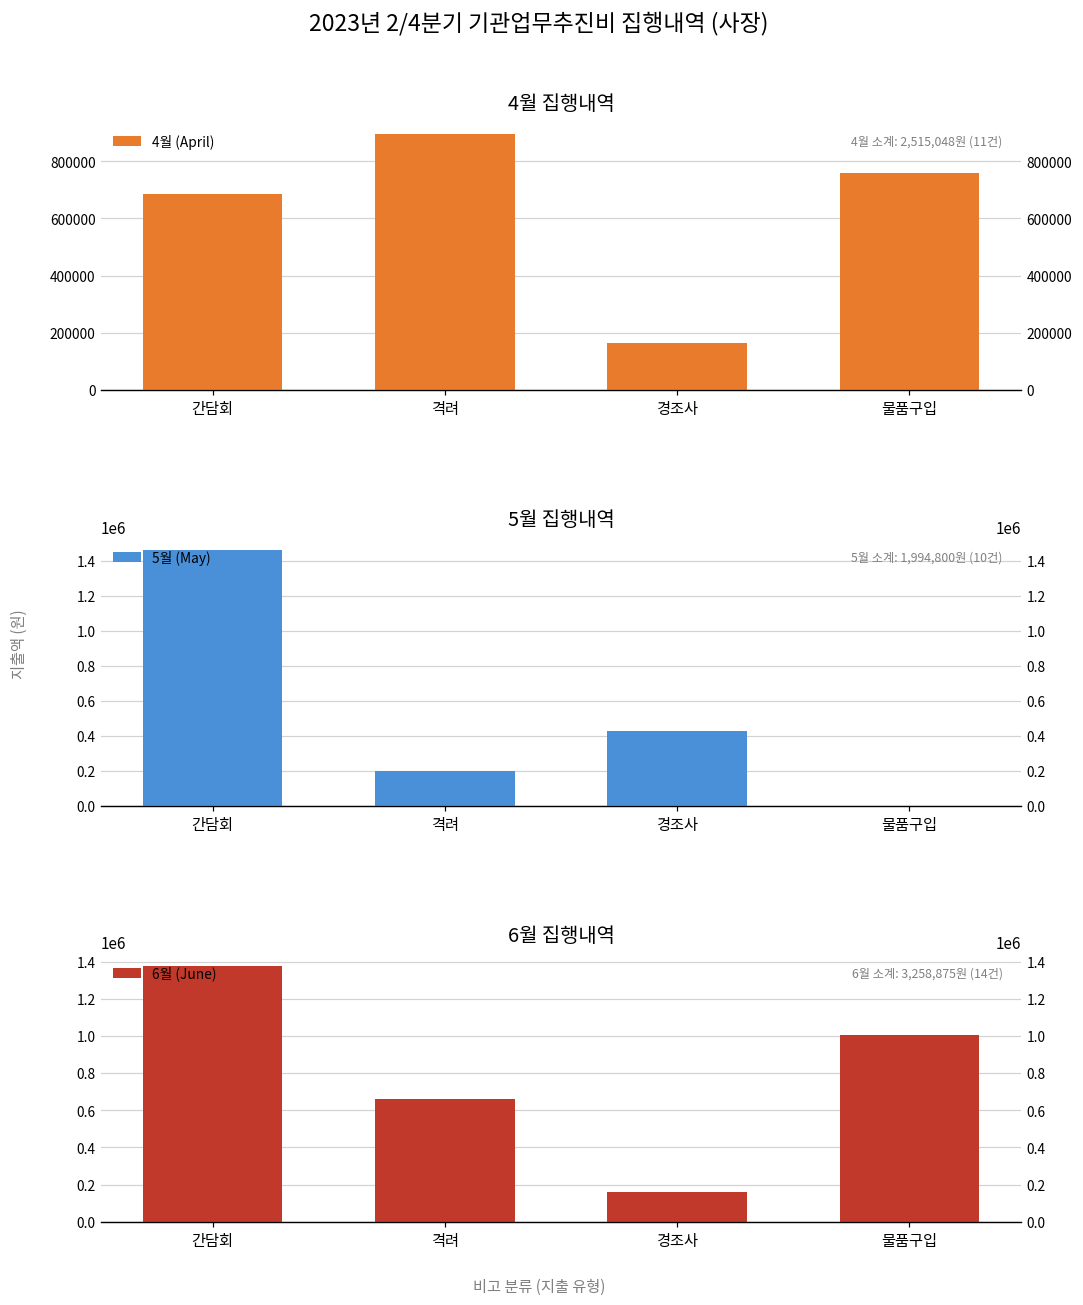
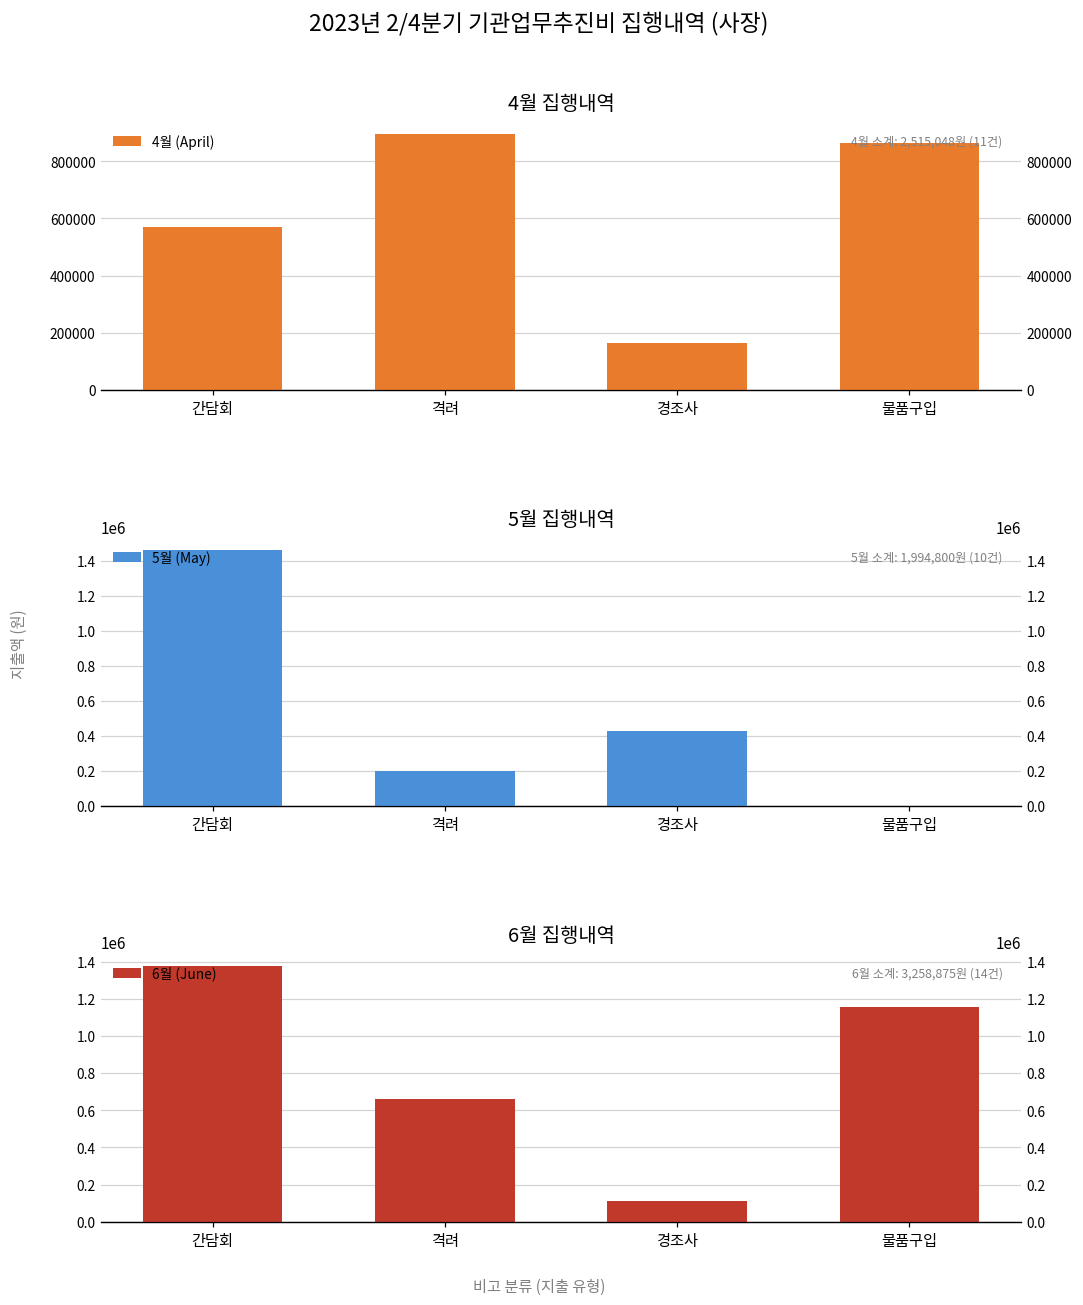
  {
    "4월 집행내역": {
-     "간담회": 690000,
+     "간담회": 570000,
      "격려": 890000,
      "경조사": 170000,
-     "물품구입": 760000
+     "물품구입": 860000
    },
    "5월 집행내역": {
      "간담회": 1460000,
      "격려": 200000,
      "경조사": 430000,
      "물품구입": 0
    },
    "6월 집행내역": {
      "간담회": 1380000,
      "격려": 660000,
-     "경조사": 160000,
-     "물품구입": 1010000
+     "경조사": 110000,
+     "물품구입": 1160000
    }
  }
